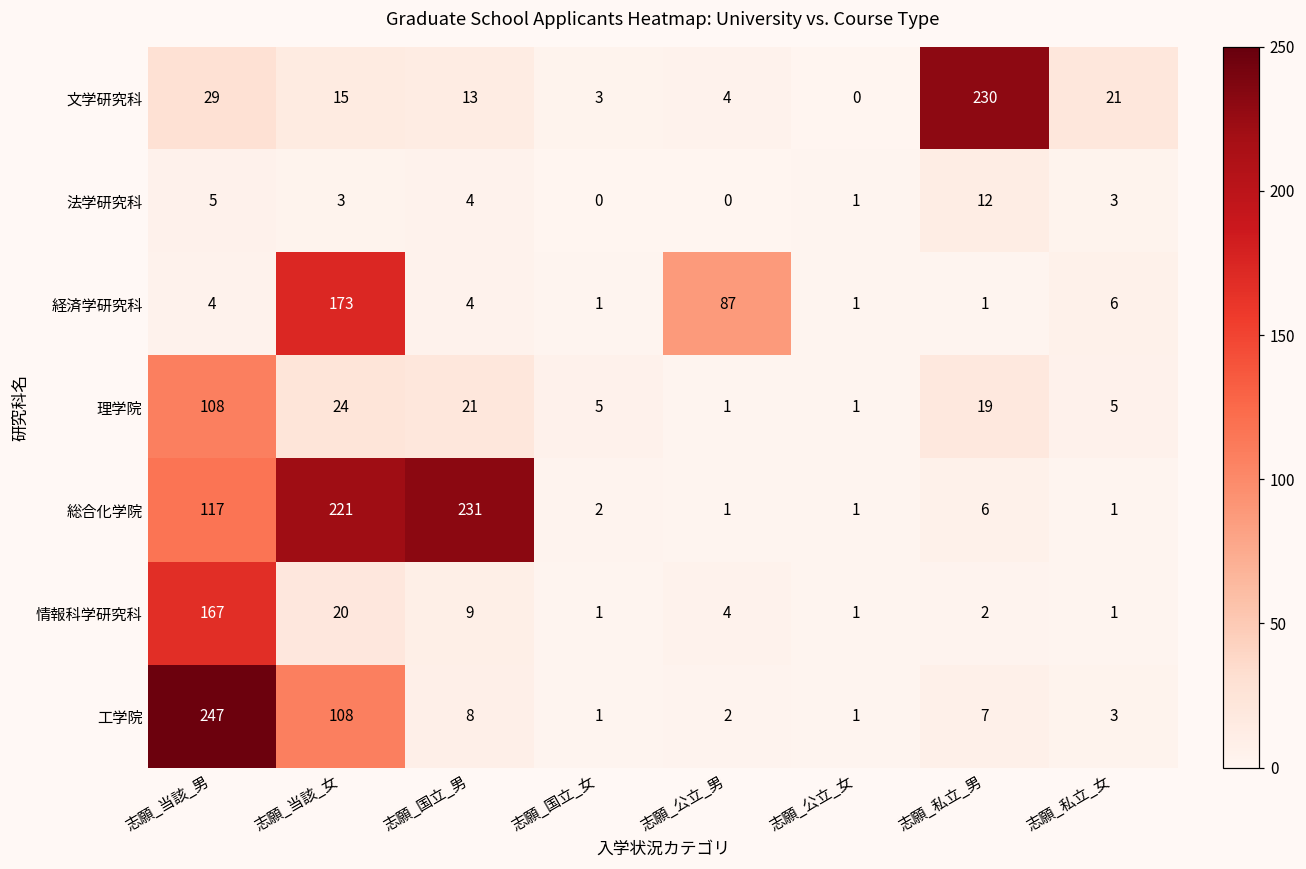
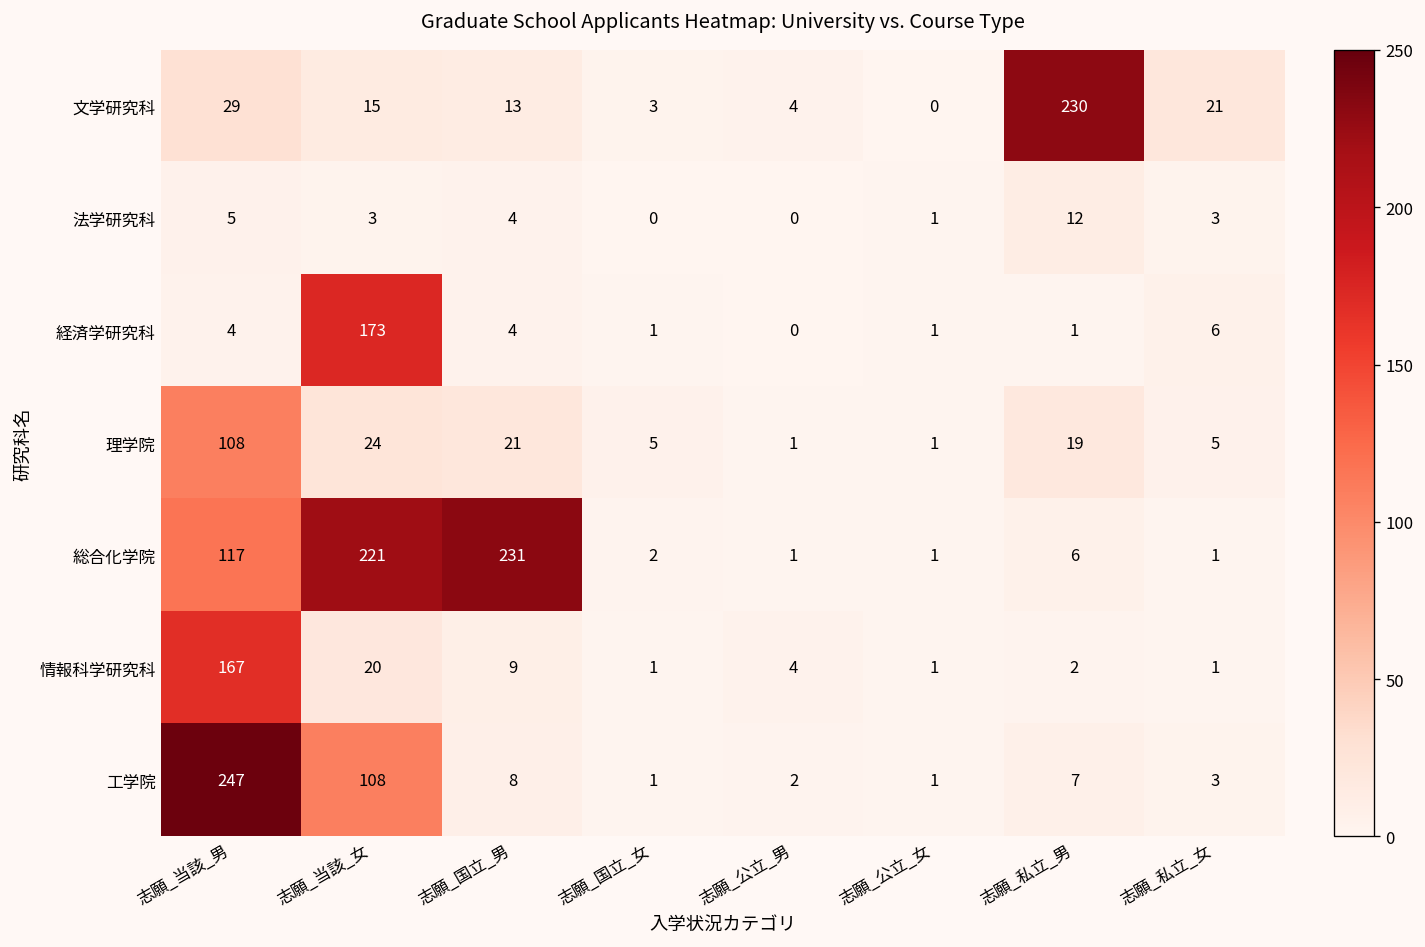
  {
    "文学研究科": {
      "志願_当該_男": 29,
      "志願_当該_女": 15,
      "志願_国立_男": 13,
      "志願_国立_女": 3,
      "志願_公立_男": 4,
      "志願_公立_女": 0,
      "志願_私立_男": 230,
      "志願_私立_女": 21
    },
    "法学研究科": {
      "志願_当該_男": 5,
      "志願_当該_女": 3,
      "志願_国立_男": 4,
      "志願_国立_女": 0,
      "志願_公立_男": 0,
      "志願_公立_女": 1,
      "志願_私立_男": 12,
      "志願_私立_女": 3
    },
    "経済学研究科": {
      "志願_当該_男": 4,
      "志願_当該_女": 173,
      "志願_国立_男": 4,
      "志願_国立_女": 1,
-     "志願_公立_男": 87,
+     "志願_公立_男": 0,
      "志願_公立_女": 1,
      "志願_私立_男": 1,
      "志願_私立_女": 6
    },
    "理学院": {
      "志願_当該_男": 108,
      "志願_当該_女": 24,
      "志願_国立_男": 21,
      "志願_国立_女": 5,
      "志願_公立_男": 1,
      "志願_公立_女": 1,
      "志願_私立_男": 19,
      "志願_私立_女": 5
    },
    "総合化学院": {
      "志願_当該_男": 117,
      "志願_当該_女": 221,
      "志願_国立_男": 231,
      "志願_国立_女": 2,
      "志願_公立_男": 1,
      "志願_公立_女": 1,
      "志願_私立_男": 6,
      "志願_私立_女": 1
    },
    "情報科学研究科": {
      "志願_当該_男": 167,
      "志願_当該_女": 20,
      "志願_国立_男": 9,
      "志願_国立_女": 1,
      "志願_公立_男": 4,
      "志願_公立_女": 1,
      "志願_私立_男": 2,
      "志願_私立_女": 1
    },
    "工学院": {
      "志願_当該_男": 247,
      "志願_当該_女": 108,
      "志願_国立_男": 8,
      "志願_国立_女": 1,
      "志願_公立_男": 2,
      "志願_公立_女": 1,
      "志願_私立_男": 7,
      "志願_私立_女": 3
    }
  }
